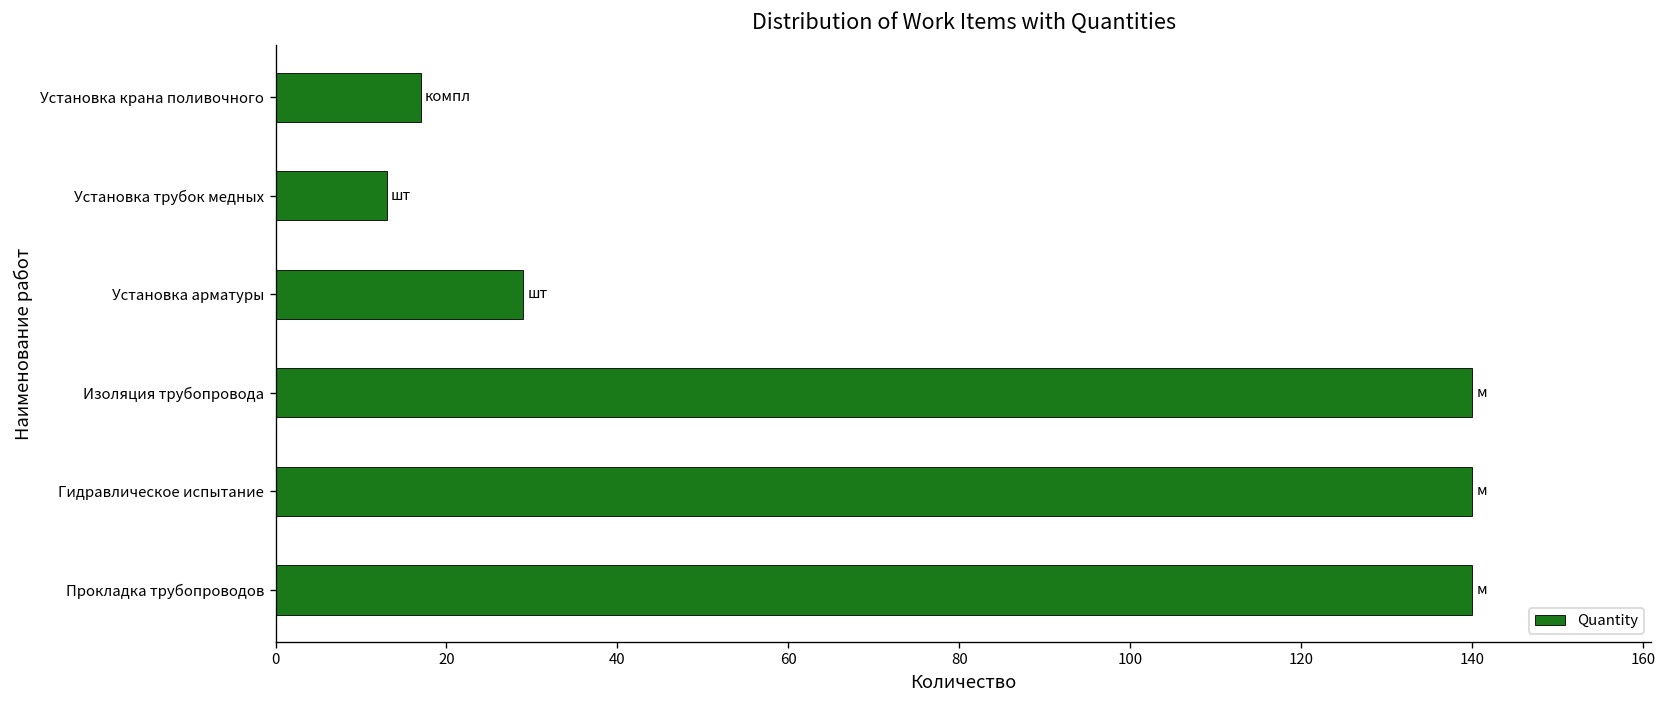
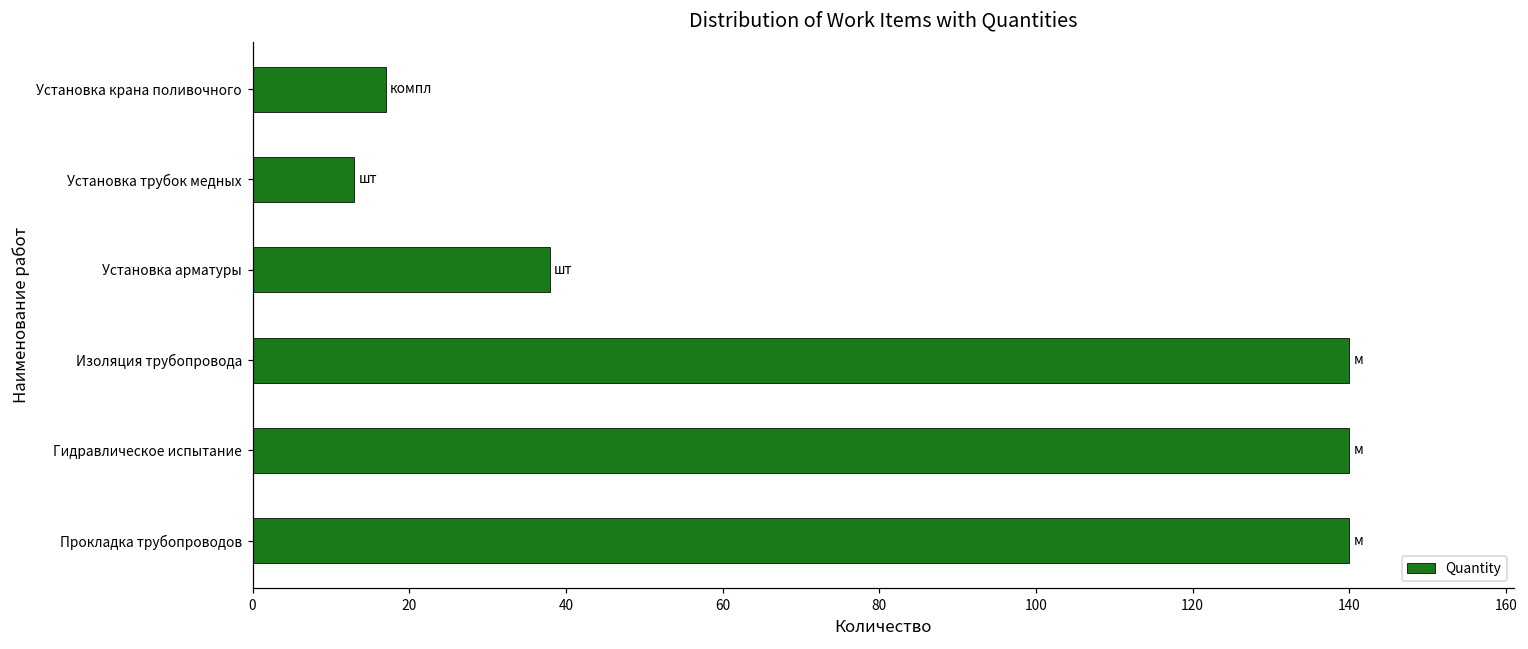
  {
    "Установка крана поливочного": 17,
    "Установка трубок медных": 13,
-   "Установка арматуры": 29,
+   "Установка арматуры": 38,
    "Изоляция трубопровода": 140,
    "Гидравлическое испытание": 140,
    "Прокладка трубопроводов": 140
  }
